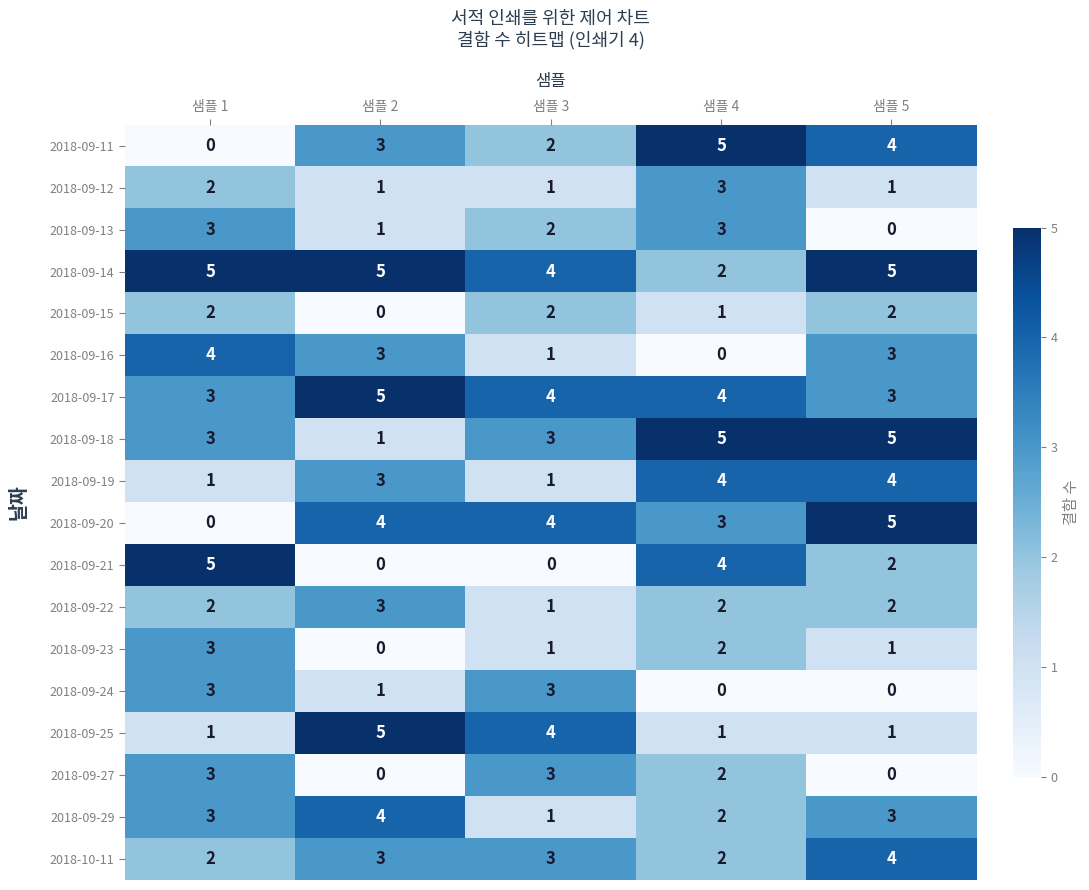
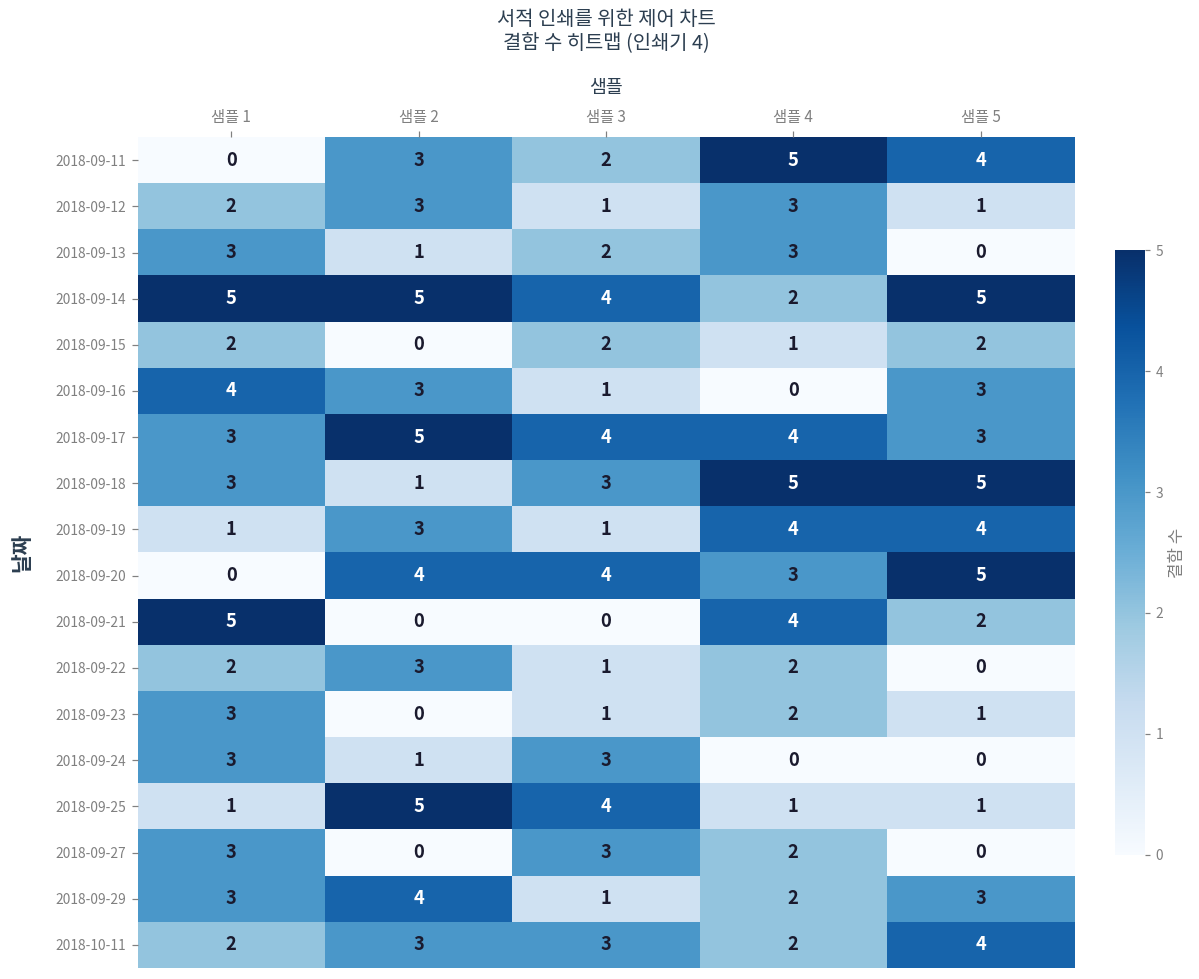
  {
    "2018-09-11": {
      "샘플 1": 0,
      "샘플 2": 3,
      "샘플 3": 2,
      "샘플 4": 5,
      "샘플 5": 4
    },
    "2018-09-12": {
      "샘플 1": 2,
-     "샘플 2": 1,
+     "샘플 2": 3,
      "샘플 3": 1,
      "샘플 4": 3,
      "샘플 5": 1
    },
    "2018-09-13": {
      "샘플 1": 3,
      "샘플 2": 1,
      "샘플 3": 2,
      "샘플 4": 3,
      "샘플 5": 0
    },
    "2018-09-14": {
      "샘플 1": 5,
      "샘플 2": 5,
      "샘플 3": 4,
      "샘플 4": 2,
      "샘플 5": 5
    },
    "2018-09-15": {
      "샘플 1": 2,
      "샘플 2": 0,
      "샘플 3": 2,
      "샘플 4": 1,
      "샘플 5": 2
    },
    "2018-09-16": {
      "샘플 1": 4,
      "샘플 2": 3,
      "샘플 3": 1,
      "샘플 4": 0,
      "샘플 5": 3
    },
    "2018-09-17": {
      "샘플 1": 3,
      "샘플 2": 5,
      "샘플 3": 4,
      "샘플 4": 4,
      "샘플 5": 3
    },
    "2018-09-18": {
      "샘플 1": 3,
      "샘플 2": 1,
      "샘플 3": 3,
      "샘플 4": 5,
      "샘플 5": 5
    },
    "2018-09-19": {
      "샘플 1": 1,
      "샘플 2": 3,
      "샘플 3": 1,
      "샘플 4": 4,
      "샘플 5": 4
    },
    "2018-09-20": {
      "샘플 1": 0,
      "샘플 2": 4,
      "샘플 3": 4,
      "샘플 4": 3,
      "샘플 5": 5
    },
    "2018-09-21": {
      "샘플 1": 5,
      "샘플 2": 0,
      "샘플 3": 0,
      "샘플 4": 4,
      "샘플 5": 2
    },
    "2018-09-22": {
      "샘플 1": 2,
      "샘플 2": 3,
      "샘플 3": 1,
      "샘플 4": 2,
-     "샘플 5": 2
+     "샘플 5": 0
    },
    "2018-09-23": {
      "샘플 1": 3,
      "샘플 2": 0,
      "샘플 3": 1,
      "샘플 4": 2,
      "샘플 5": 1
    },
    "2018-09-24": {
      "샘플 1": 3,
      "샘플 2": 1,
      "샘플 3": 3,
      "샘플 4": 0,
      "샘플 5": 0
    },
    "2018-09-25": {
      "샘플 1": 1,
      "샘플 2": 5,
      "샘플 3": 4,
      "샘플 4": 1,
      "샘플 5": 1
    },
    "2018-09-27": {
      "샘플 1": 3,
      "샘플 2": 0,
      "샘플 3": 3,
      "샘플 4": 2,
      "샘플 5": 0
    },
    "2018-09-29": {
      "샘플 1": 3,
      "샘플 2": 4,
      "샘플 3": 1,
      "샘플 4": 2,
      "샘플 5": 3
    },
    "2018-10-11": {
      "샘플 1": 2,
      "샘플 2": 3,
      "샘플 3": 3,
      "샘플 4": 2,
      "샘플 5": 4
    }
  }
